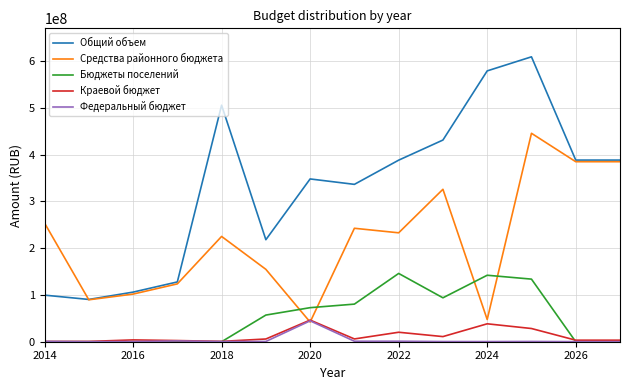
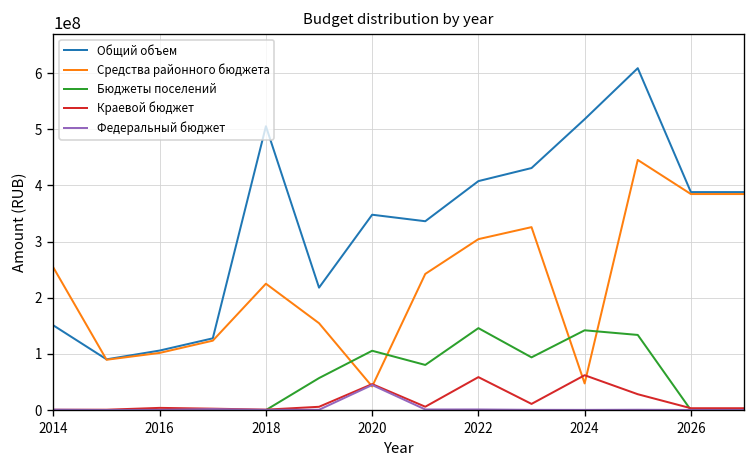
  {
    "Общий объем": {
-     "2014": 100000000,
+     "2014": 150000000,
      "2020": 350000000,
-     "2022": 390000000,
-     "2024": 580000000
+     "2022": 410000000,
+     "2024": 520000000
    },
    "Средства районного бюджета": {
      "2014": 250000000,
      "2018": 220000000,
-     "2022": 230000000,
+     "2022": 300000000,
      "2024": 50000000
    },
    "Бюджеты поселений": {
-     "2020": 70000000,
+     "2020": 110000000,
      "2022": 150000000,
      "2024": 140000000
    },
    "Краевой бюджет": {
-     "2022": 20000000,
-     "2024": 40000000
+     "2022": 60000000,
+     "2024": 60000000
    },
    "Федеральный бюджет": {
      "2022": 0,
      "2024": 0
    }
  }
